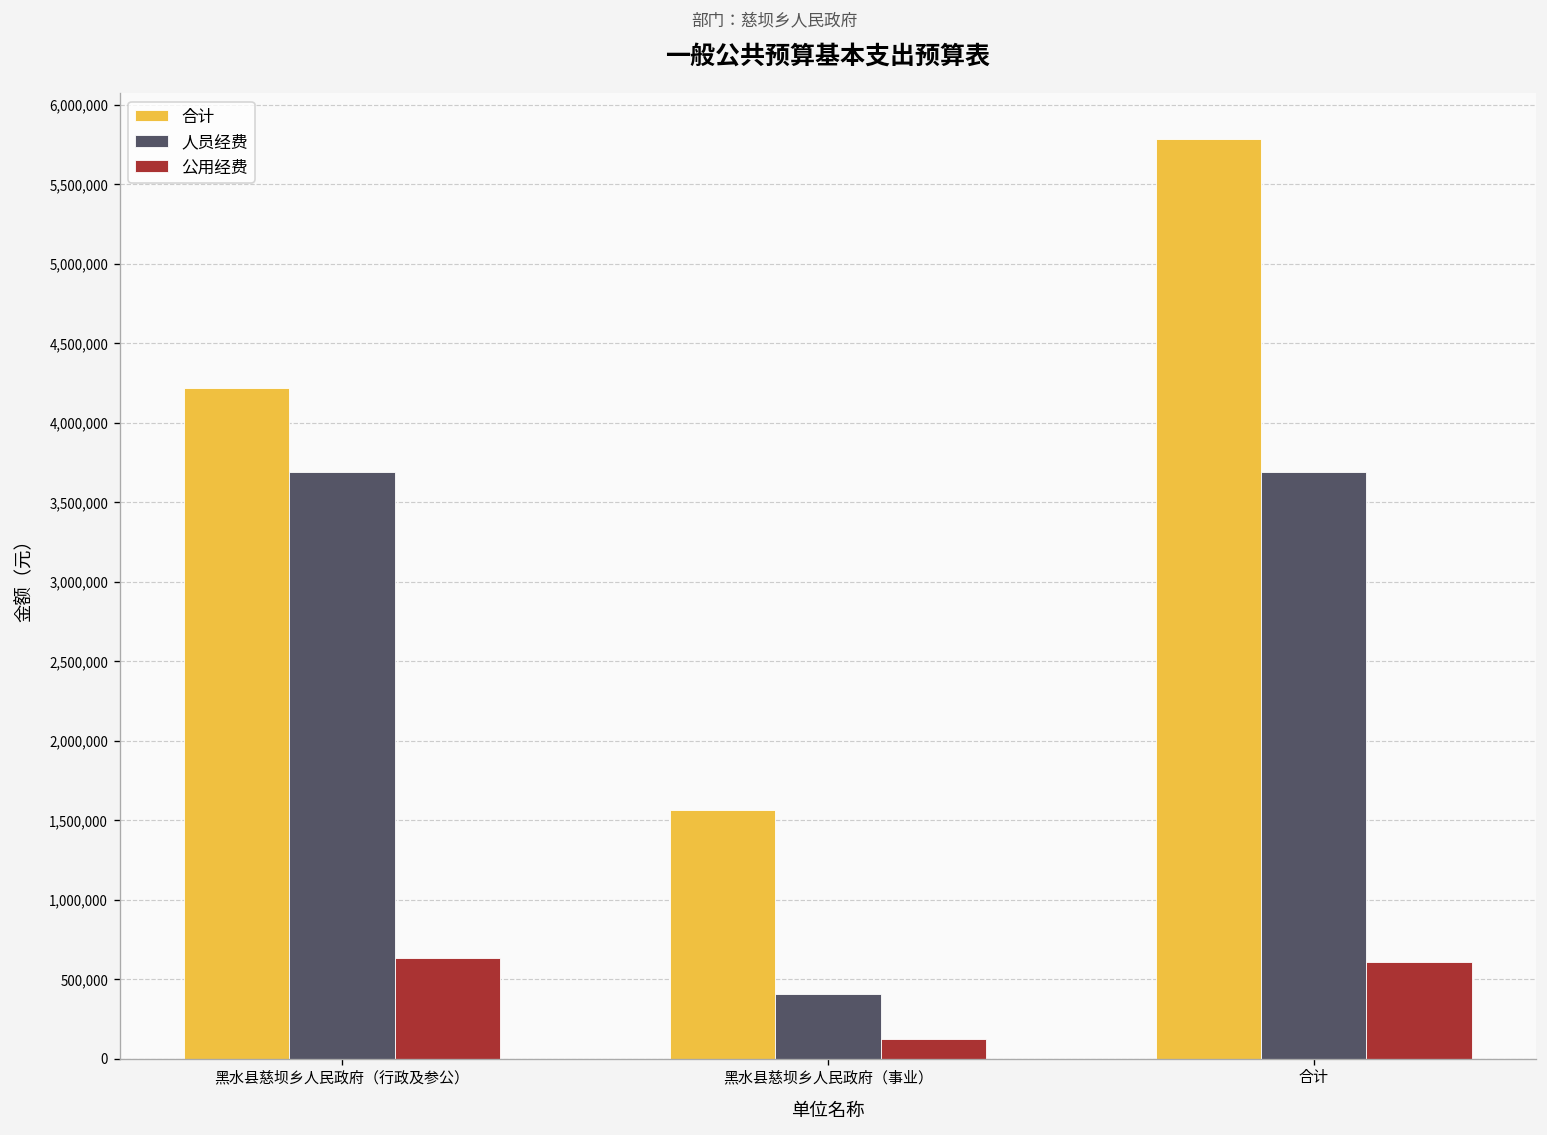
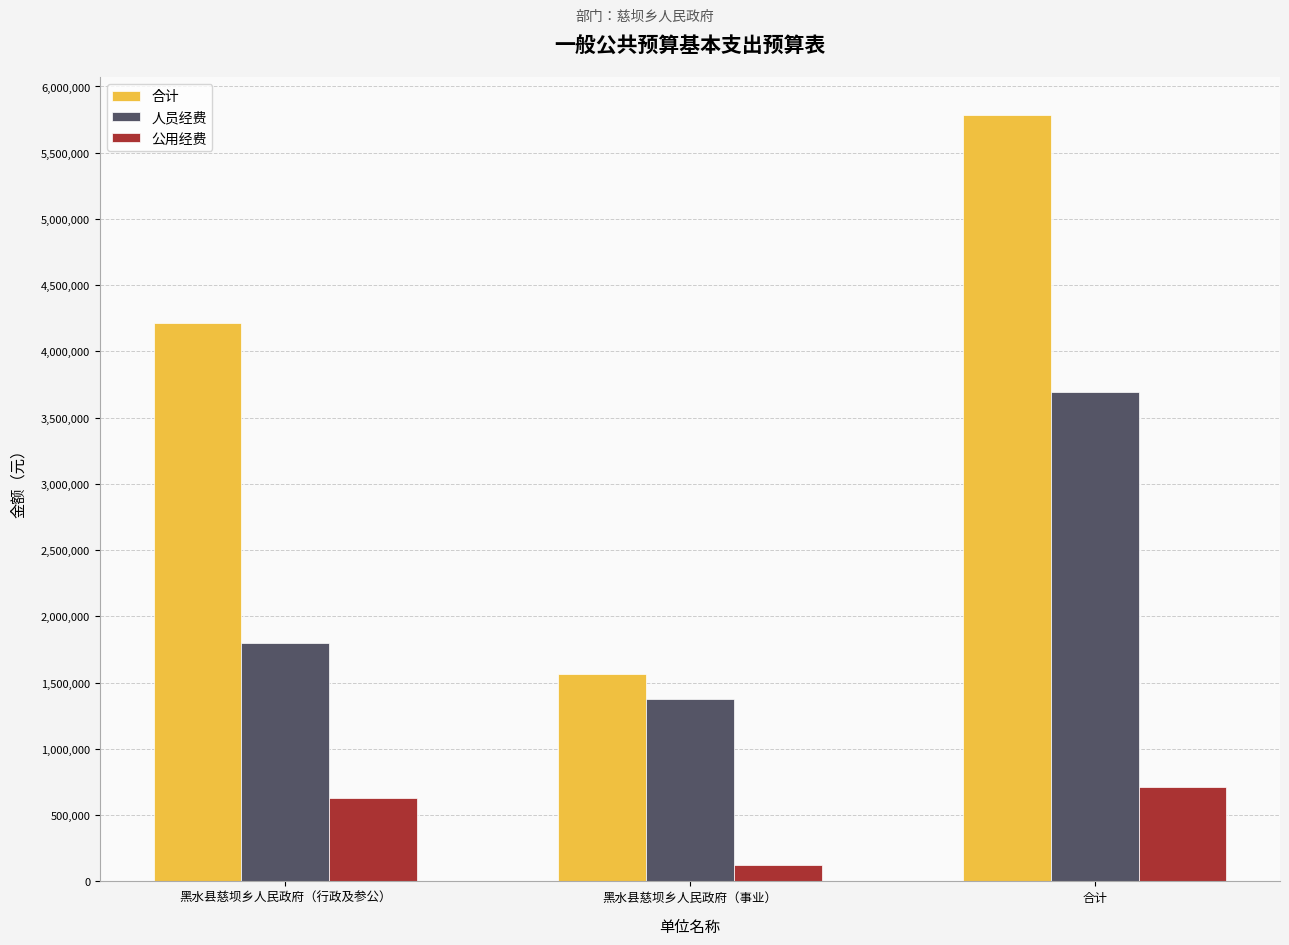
  {
    "合计": {
      "黑水县慈坝乡人民政府（行政及参公）": "4,220,000",
      "黑水县慈坝乡人民政府（事业）": "1,570,000",
      "合计": "5,780,000"
    },
    "人员经费": {
-     "黑水县慈坝乡人民政府（行政及参公）": "3,690,000",
-     "黑水县慈坝乡人民政府（事业）": "410,000",
+     "黑水县慈坝乡人民政府（行政及参公）": "1,800,000",
+     "黑水县慈坝乡人民政府（事业）": "1,380,000",
      "合计": "3,690,000"
    },
    "公用经费": {
      "黑水县慈坝乡人民政府（行政及参公）": "630,000",
      "黑水县慈坝乡人民政府（事业）": "120,000",
-     "合计": "610,000"
+     "合计": "710,000"
    }
  }
